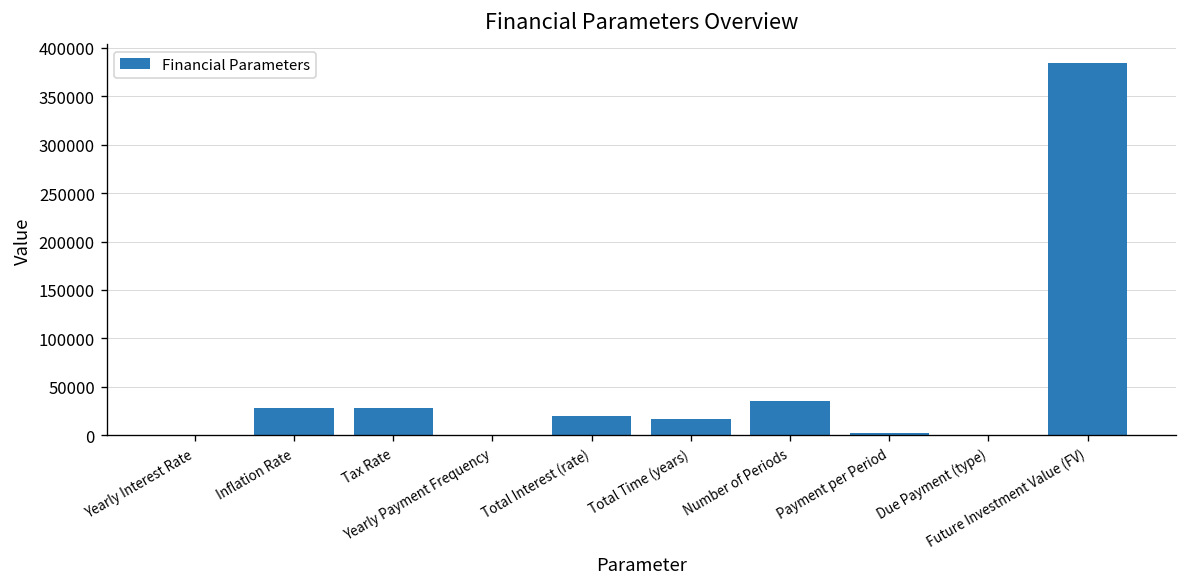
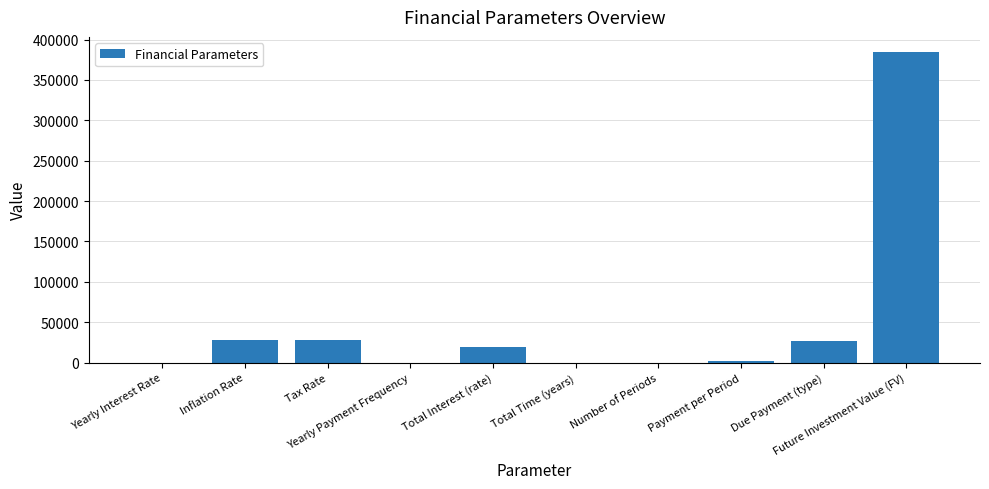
  {
    "Inflation Rate": 30000,
    "Tax Rate": 30000,
    "Total Interest (rate)": 20000,
-   "Total Time (years)": 20000,
-   "Number of Periods": 40000,
-   "Due Payment (type)": 0,
+   "Total Time (years)": 0,
+   "Number of Periods": 0,
+   "Due Payment (type)": 30000,
    "Future Investment Value (FV)": 380000
  }
